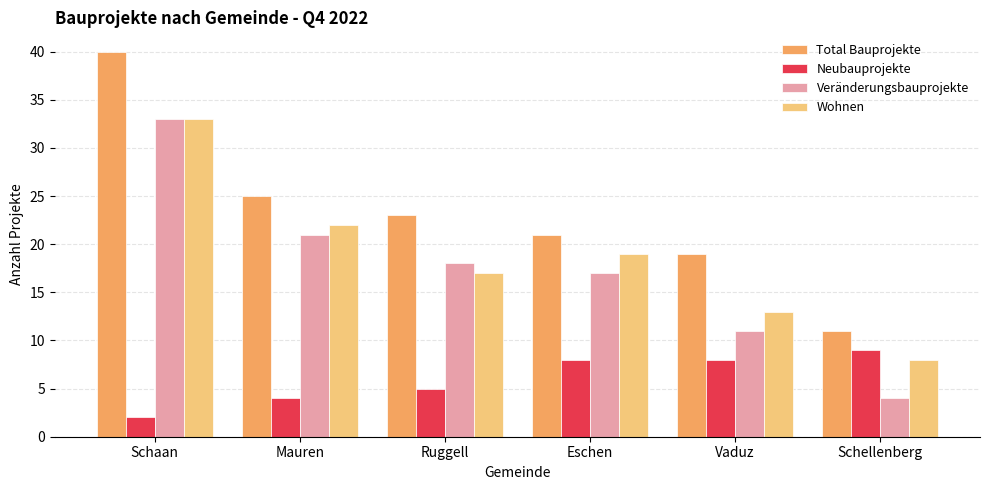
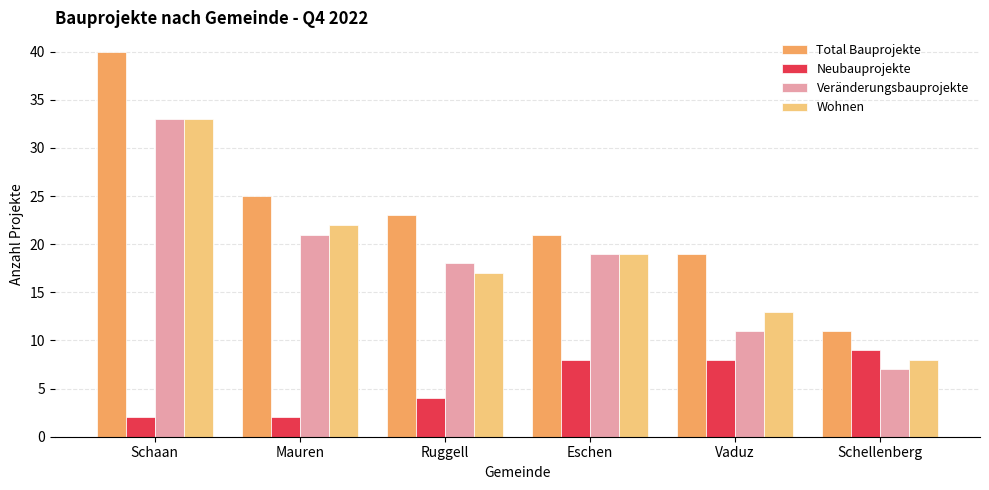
  {
    "Neubauprojekte": {
      "Schaan": 2,
-     "Mauren": 4,
-     "Ruggell": 5,
+     "Mauren": 2,
+     "Ruggell": 4,
      "Eschen": 8,
      "Vaduz": 8,
      "Schellenberg": 9
    },
    "Veränderungsbauprojekte": {
      "Schaan": 33,
      "Mauren": 21,
      "Ruggell": 18,
-     "Eschen": 17,
+     "Eschen": 19,
      "Vaduz": 11,
-     "Schellenberg": 4
+     "Schellenberg": 7
    }
  }
